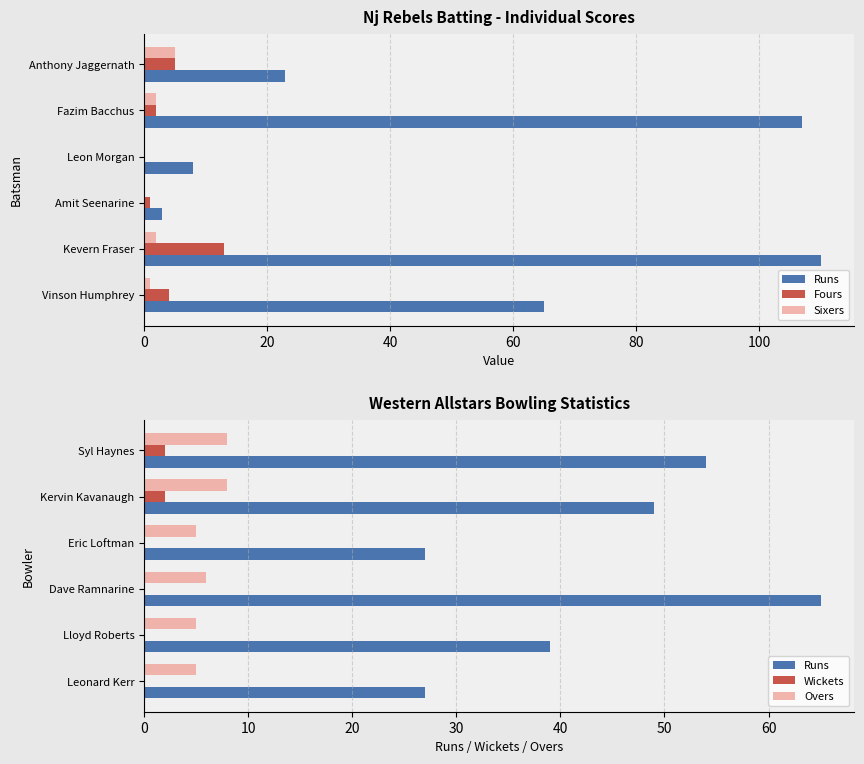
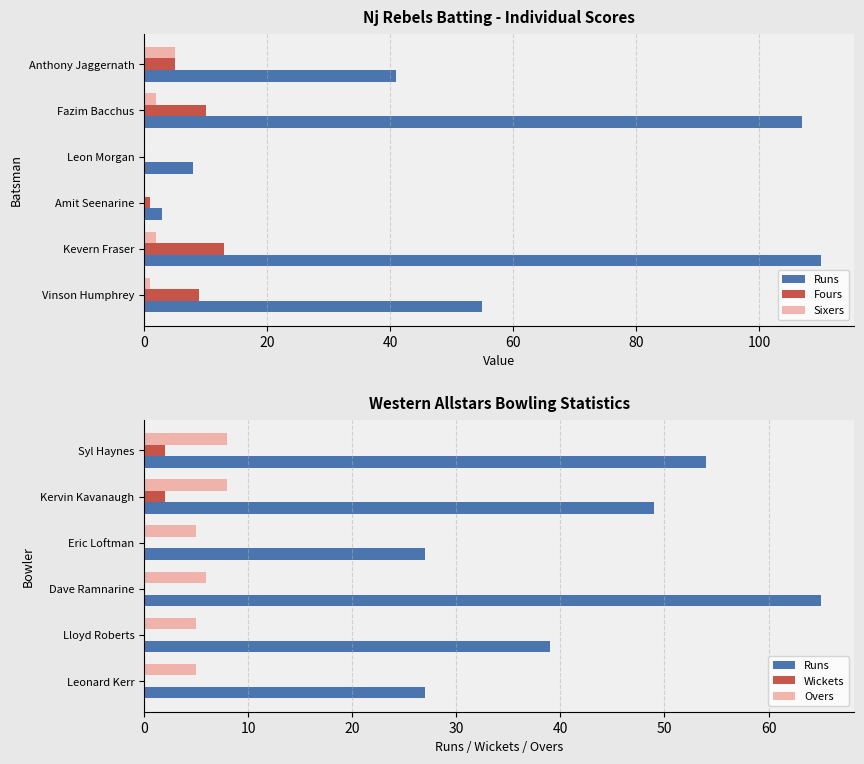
  {
    "Nj Rebels Batting - Individual Scores": {
      "Runs": {
-       "Anthony Jaggernath": 23,
+       "Anthony Jaggernath": 41,
        "Fazim Bacchus": 107,
        "Leon Morgan": 8,
        "Amit Seenarine": 3,
        "Kevern Fraser": 110,
-       "Vinson Humphrey": 65
+       "Vinson Humphrey": 55
      },
      "Fours": {
        "Anthony Jaggernath": 5,
-       "Fazim Bacchus": 2,
+       "Fazim Bacchus": 10,
        "Leon Morgan": 0,
        "Amit Seenarine": 1,
        "Kevern Fraser": 13,
-       "Vinson Humphrey": 4
+       "Vinson Humphrey": 9
      },
      "Sixers": {
        "Anthony Jaggernath": 5,
        "Fazim Bacchus": 2,
        "Leon Morgan": 0,
        "Amit Seenarine": 0,
        "Kevern Fraser": 2,
        "Vinson Humphrey": 1
      }
    },
    "Western Allstars Bowling Statistics": {
      "Runs": {
        "Syl Haynes": 54.0,
        "Kervin Kavanaugh": 49.0,
        "Eric Loftman": 27.0,
        "Dave Ramnarine": 65.0,
        "Lloyd Roberts": 39.0,
        "Leonard Kerr": 27.0
      },
      "Wickets": {
        "Syl Haynes": 2.0,
        "Kervin Kavanaugh": 2.0,
        "Eric Loftman": 0.0,
        "Dave Ramnarine": 0.0,
        "Lloyd Roberts": 0.0,
        "Leonard Kerr": 0.0
      },
      "Overs": {
        "Syl Haynes": 8.0,
        "Kervin Kavanaugh": 8.0,
        "Eric Loftman": 5.0,
        "Dave Ramnarine": 6.0,
        "Lloyd Roberts": 5.0,
        "Leonard Kerr": 5.0
      }
    }
  }
